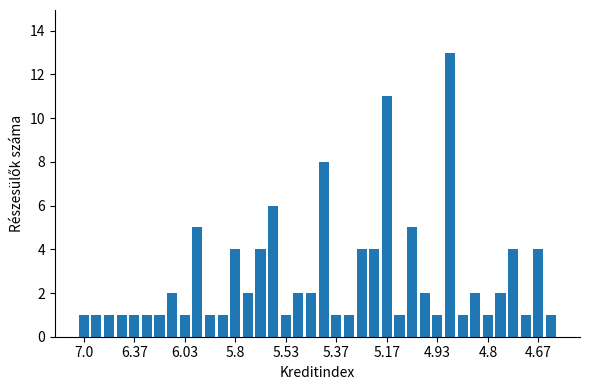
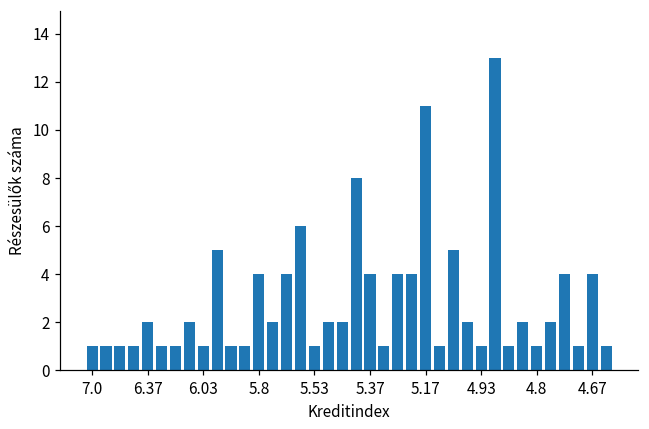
  {
    "7.0": 1,
-   "6.37": 1,
+   "6.37": 2,
    "6.03": 1,
    "5.8": 4,
    "5.53": 1,
-   "5.37": 1,
+   "5.37": 4,
    "5.17": 11,
    "4.93": 1,
    "4.8": 1,
    "4.67": 4
  }
